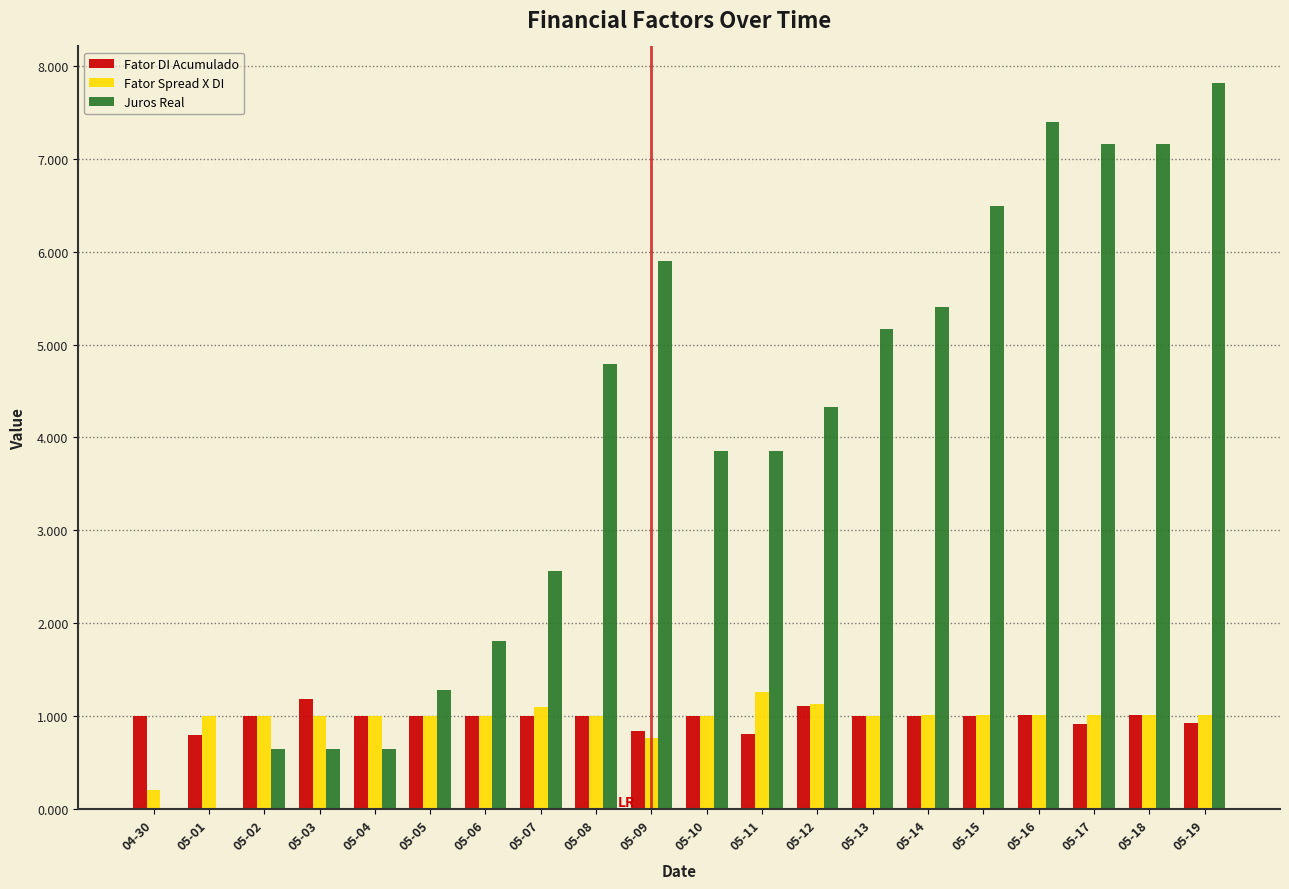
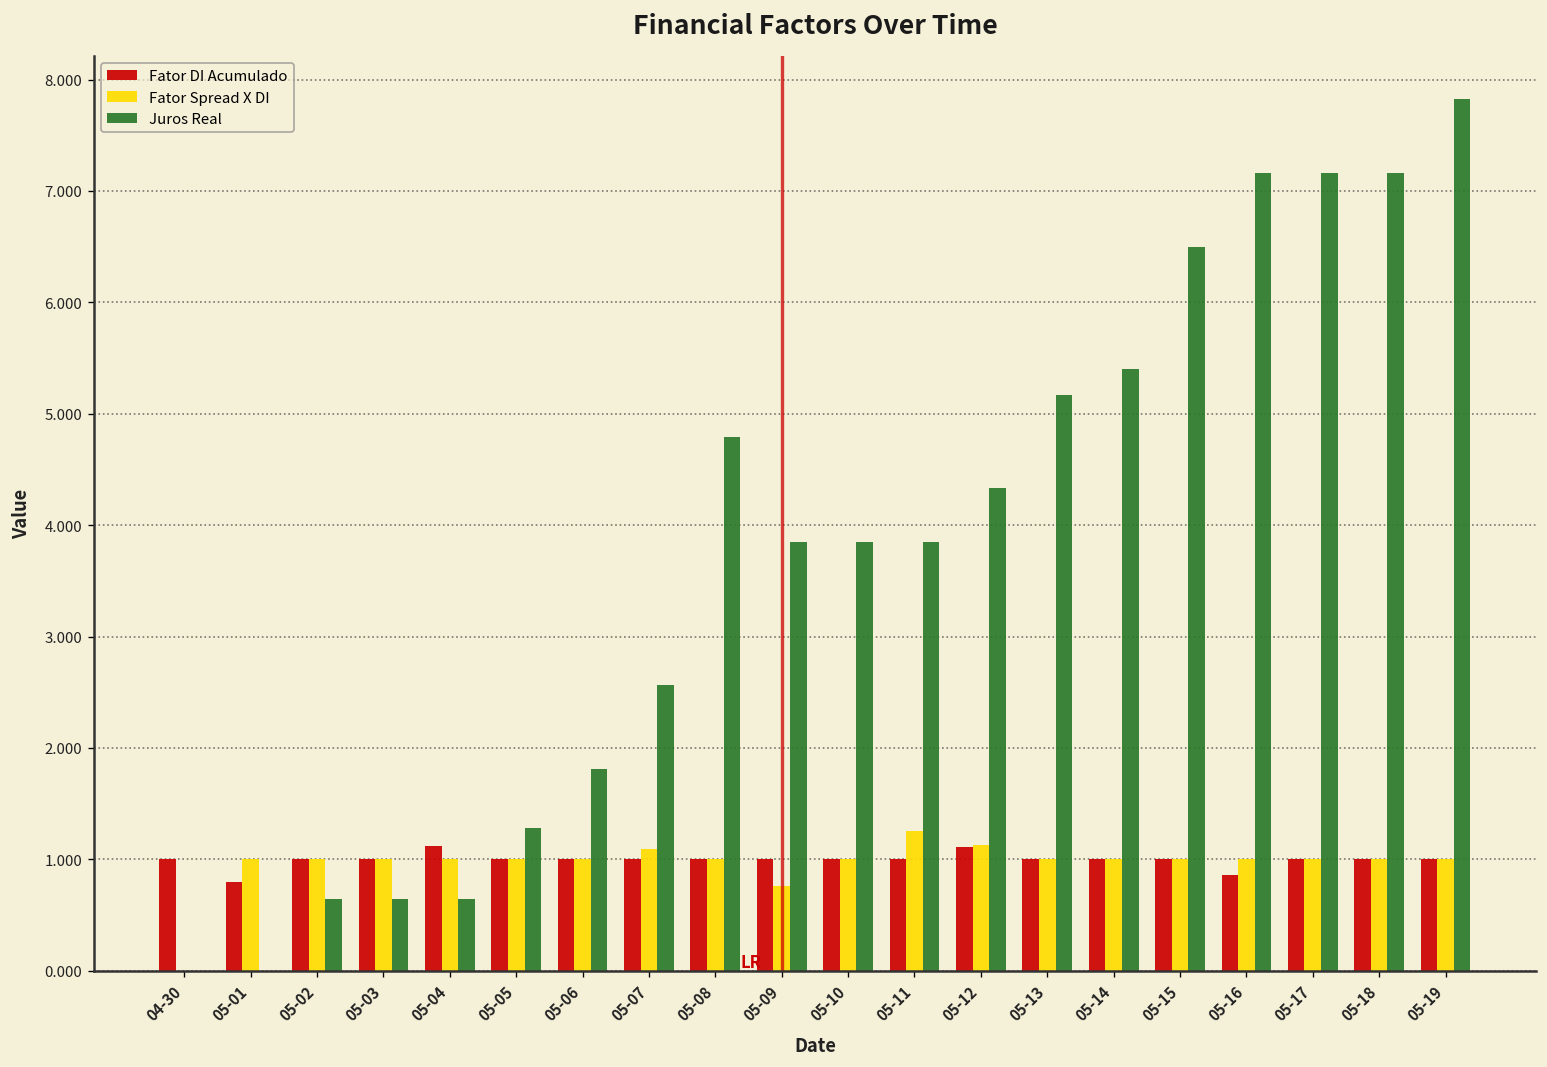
  {
    "Fator DI Acumulado": {
      "04-30": 1.0,
      "05-01": 0.8,
      "05-02": 1.0,
-     "05-03": 1.2,
-     "05-04": 1.0,
+     "05-03": 1.0,
+     "05-04": 1.1,
      "05-05": 1.0,
      "05-06": 1.0,
      "05-07": 1.0,
      "05-08": 1.0,
-     "05-09": 0.8,
+     "05-09": 1.0,
      "05-10": 1.0,
-     "05-11": 0.8,
+     "05-11": 1.0,
      "05-12": 1.1,
      "05-13": 1.0,
      "05-14": 1.0,
      "05-15": 1.0,
-     "05-16": 1.0,
-     "05-17": 0.9,
+     "05-16": 0.9,
+     "05-17": 1.0,
      "05-18": 1.0,
-     "05-19": 0.9
+     "05-19": 1.0
    },
    "Fator Spread X DI": {
-     "04-30": 0.2,
+     "04-30": 0.0,
      "05-01": 1.0,
      "05-02": 1.0,
      "05-03": 1.0,
      "05-04": 1.0,
      "05-05": 1.0,
      "05-06": 1.0,
      "05-07": 1.1,
      "05-08": 1.0,
      "05-09": 0.8,
      "05-10": 1.0,
      "05-11": 1.3,
      "05-12": 1.1,
      "05-13": 1.0,
      "05-14": 1.0,
      "05-15": 1.0,
      "05-16": 1.0,
      "05-17": 1.0,
      "05-18": 1.0,
      "05-19": 1.0
    },
    "Juros Real": {
      "04-30": 0.0,
      "05-01": 0.0,
      "05-02": 0.6,
      "05-03": 0.6,
      "05-04": 0.6,
      "05-05": 1.3,
      "05-06": 1.8,
      "05-07": 2.6,
      "05-08": 4.8,
-     "05-09": 5.9,
+     "05-09": 3.9,
      "05-10": 3.9,
      "05-11": 3.9,
      "05-12": 4.3,
      "05-13": 5.2,
      "05-14": 5.4,
      "05-15": 6.5,
-     "05-16": 7.4,
+     "05-16": 7.2,
      "05-17": 7.2,
      "05-18": 7.2,
      "05-19": 7.8
    }
  }
